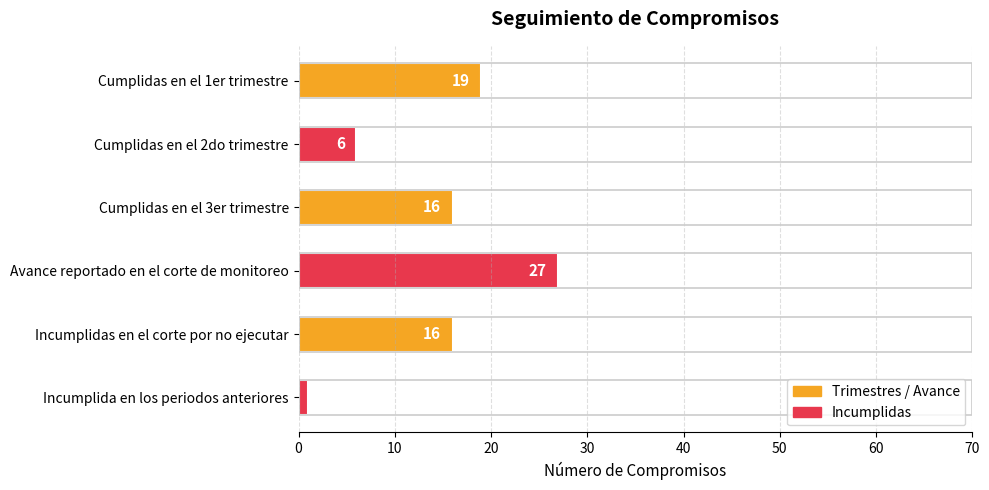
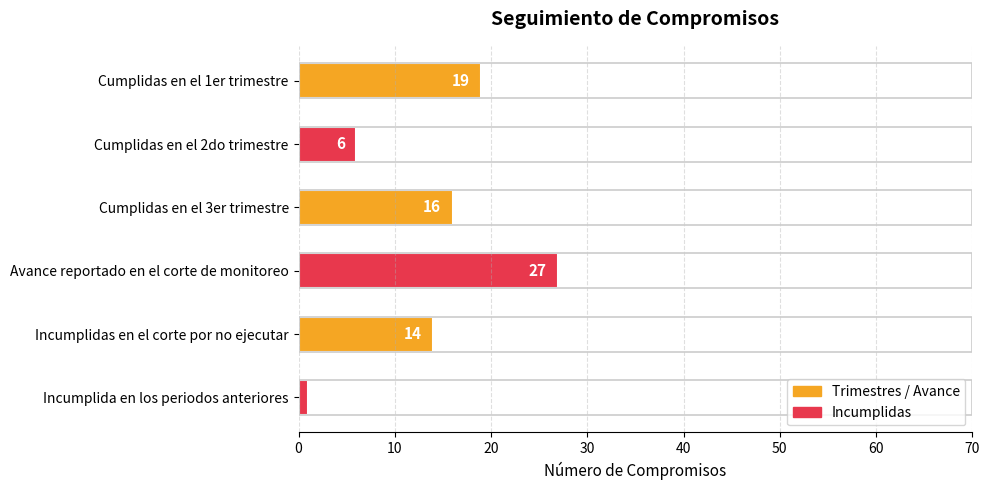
  {
    "Cumplidas en el 1er trimestre": 19,
    "Cumplidas en el 2do trimestre": 6,
    "Cumplidas en el 3er trimestre": 16,
    "Avance reportado en el corte de monitoreo": 27,
-   "Incumplidas en el corte por no ejecutar": 16
+   "Incumplidas en el corte por no ejecutar": 14
  }
